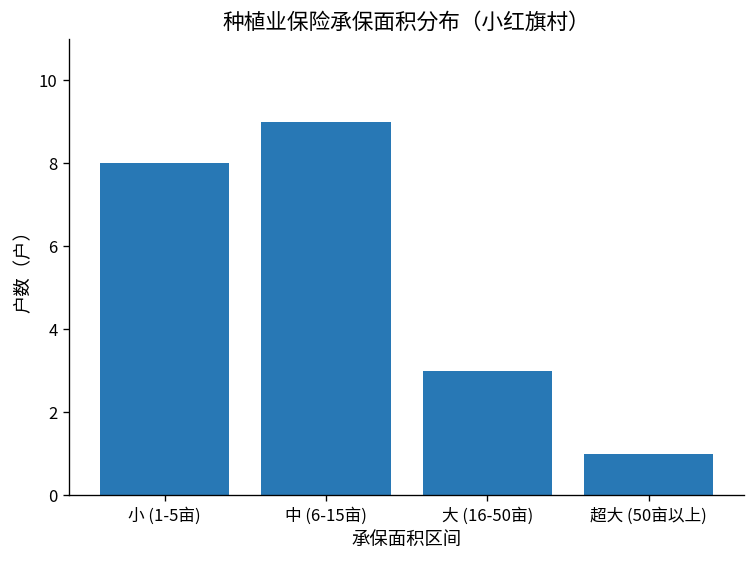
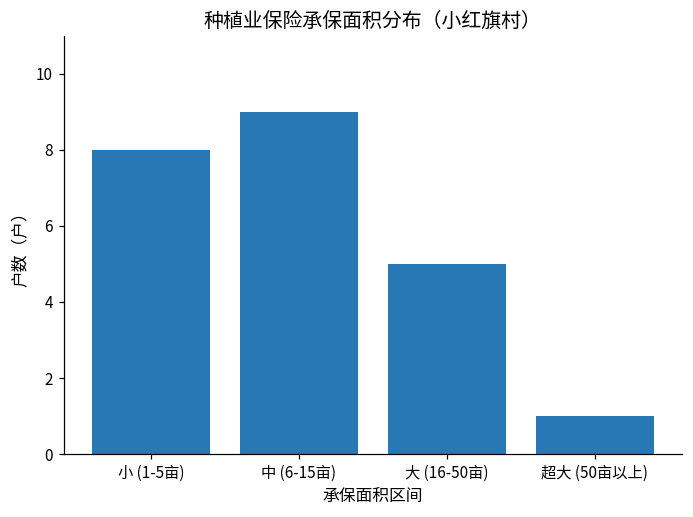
  {
    "小 (1-5亩)": 8,
    "中 (6-15亩)": 9,
-   "大 (16-50亩)": 3,
+   "大 (16-50亩)": 5,
    "超大 (50亩以上)": 1
  }
